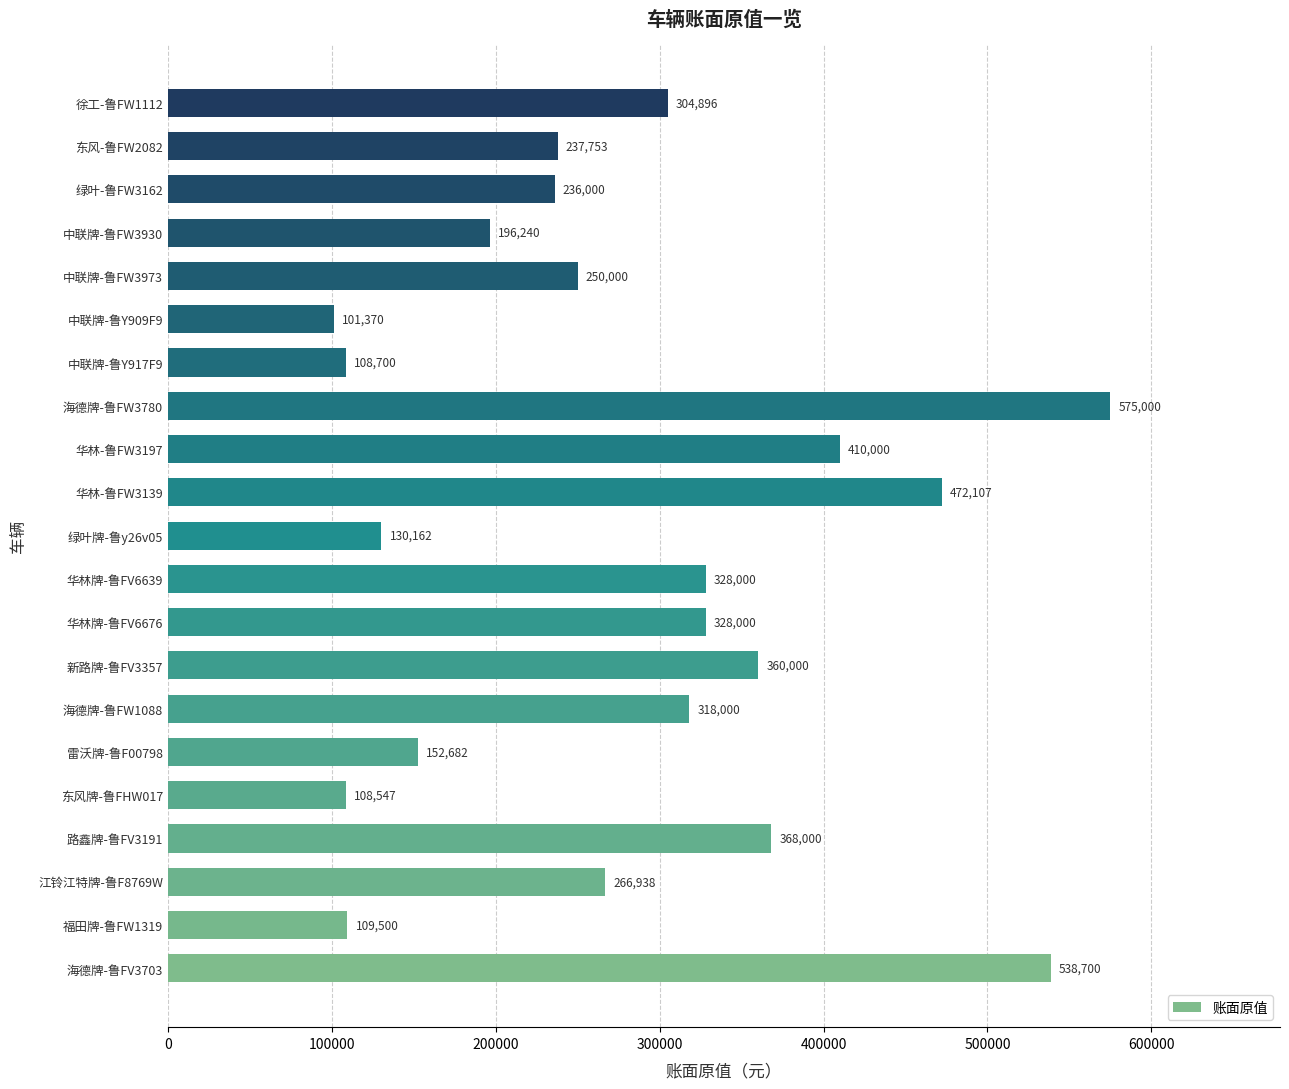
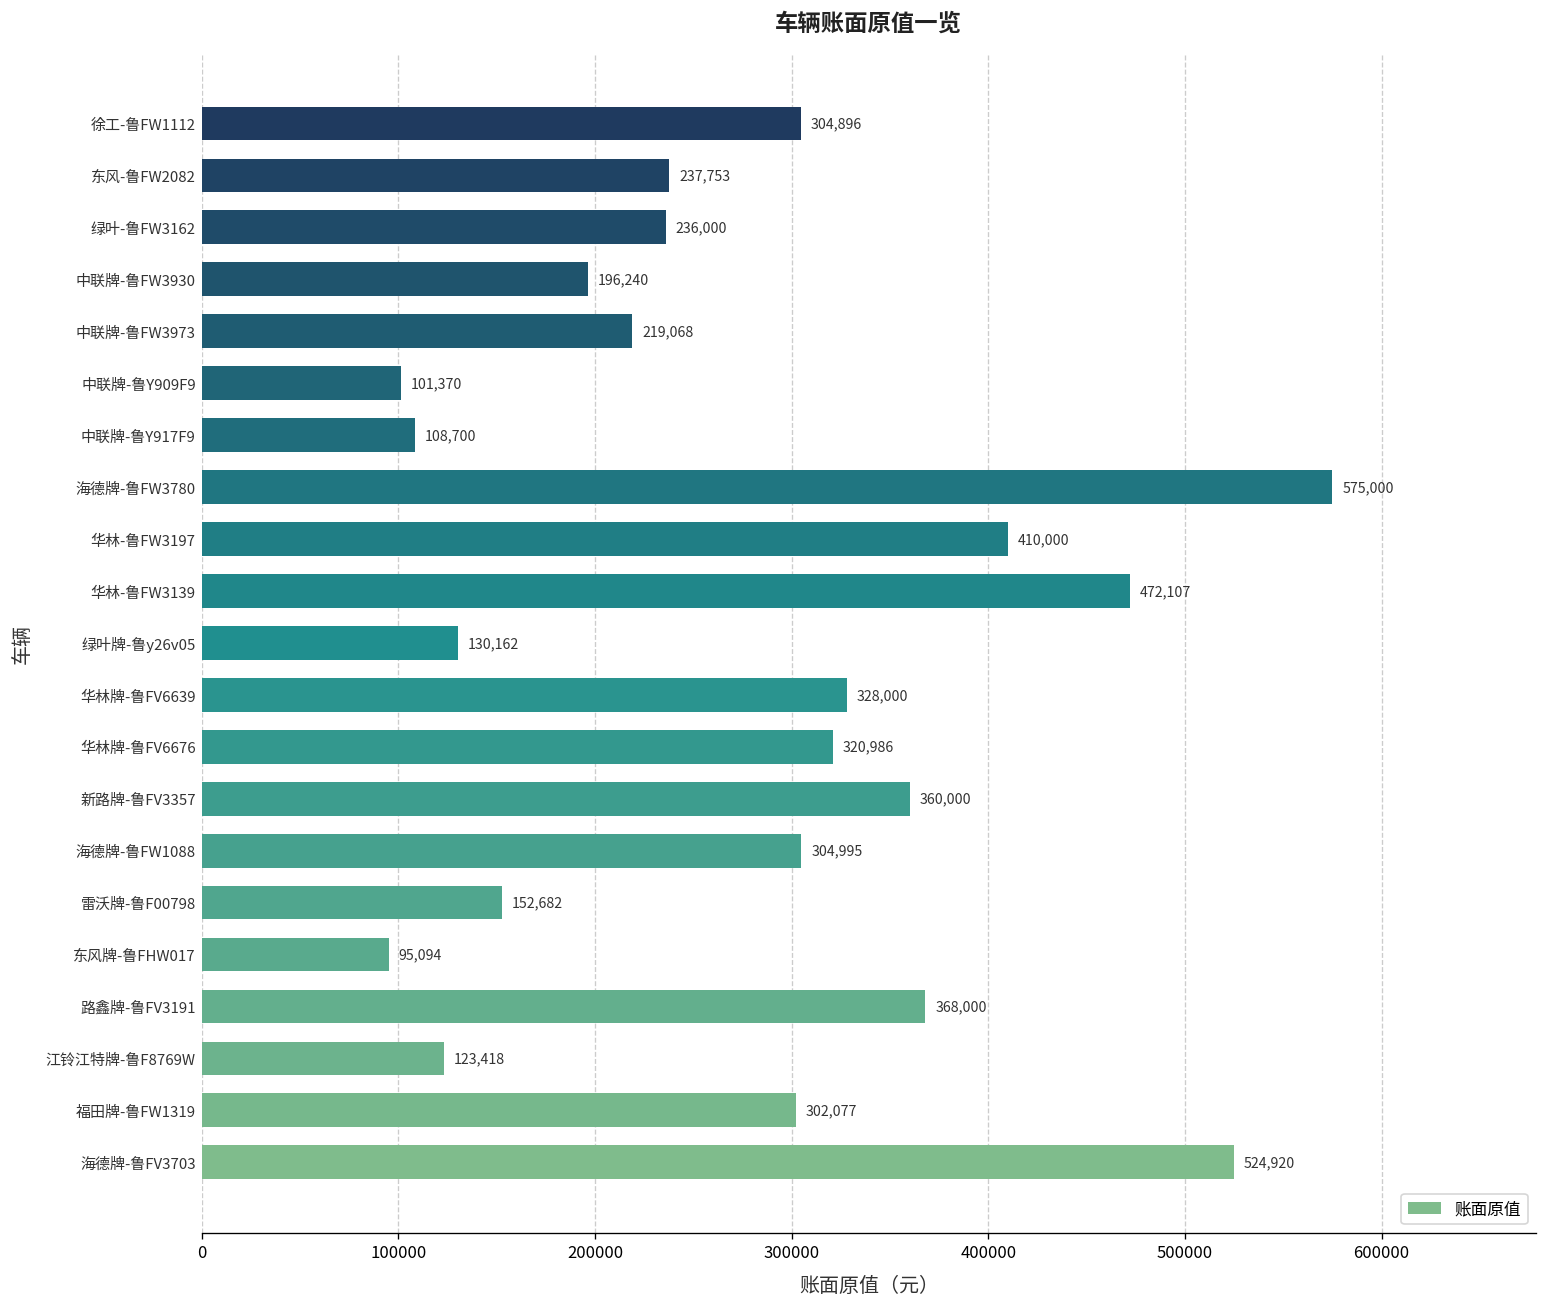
  {
    "徐工-鲁FW1112": "304,896",
    "东风-鲁FW2082": "237,753",
    "绿叶-鲁FW3162": "236,000",
    "中联牌-鲁FW3930": "196,240",
-   "中联牌-鲁FW3973": "250,000",
+   "中联牌-鲁FW3973": "219,068",
    "中联牌-鲁Y909F9": "101,370",
    "中联牌-鲁Y917F9": "108,700",
    "海德牌-鲁FW3780": "575,000",
    "华林-鲁FW3197": "410,000",
    "华林-鲁FW3139": "472,107",
    "绿叶牌-鲁y26v05": "130,162",
    "华林牌-鲁FV6639": "328,000",
-   "华林牌-鲁FV6676": "328,000",
+   "华林牌-鲁FV6676": "320,986",
    "新路牌-鲁FV3357": "360,000",
-   "海德牌-鲁FW1088": "318,000",
+   "海德牌-鲁FW1088": "304,995",
    "雷沃牌-鲁F00798": "152,682",
-   "东风牌-鲁FHW017": "108,547",
+   "东风牌-鲁FHW017": "95,094",
    "路鑫牌-鲁FV3191": "368,000",
-   "江铃江特牌-鲁F8769W": "266,938",
-   "福田牌-鲁FW1319": "109,500",
-   "海德牌-鲁FV3703": "538,700"
+   "江铃江特牌-鲁F8769W": "123,418",
+   "福田牌-鲁FW1319": "302,077",
+   "海德牌-鲁FV3703": "524,920"
  }
